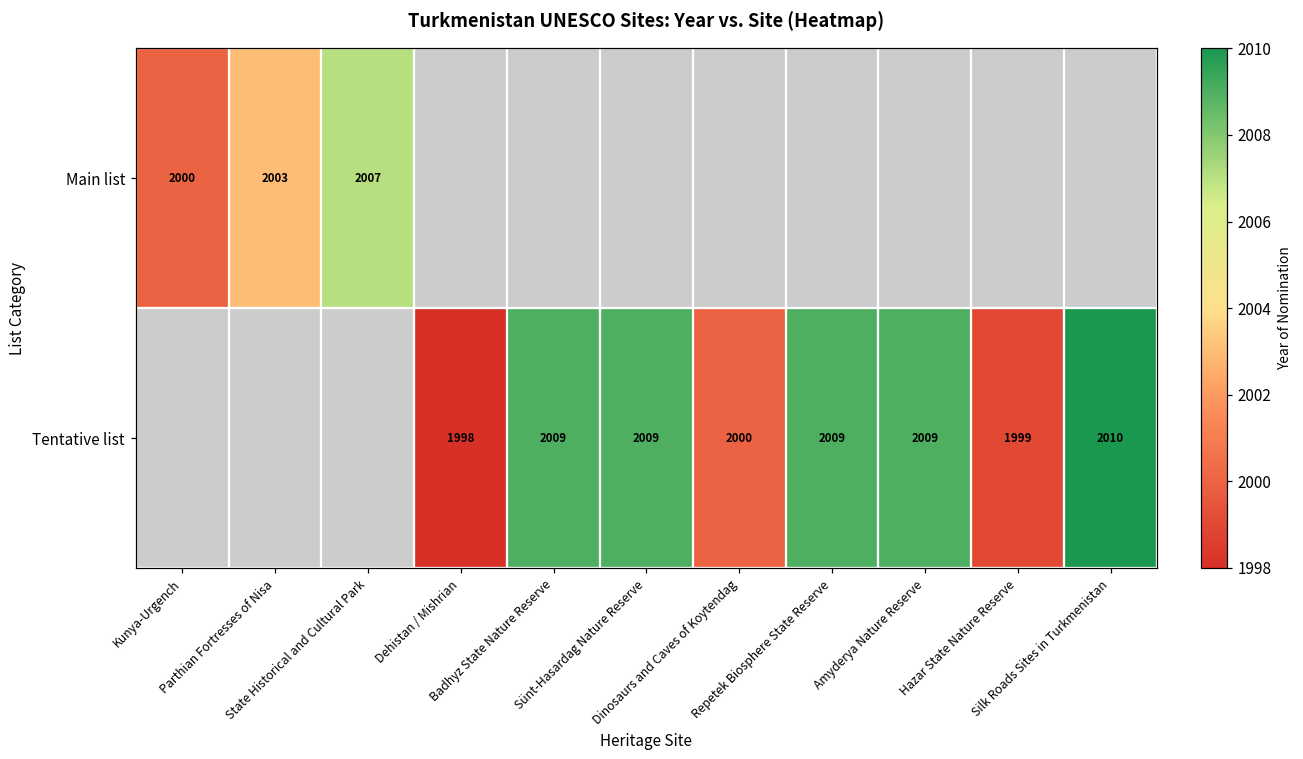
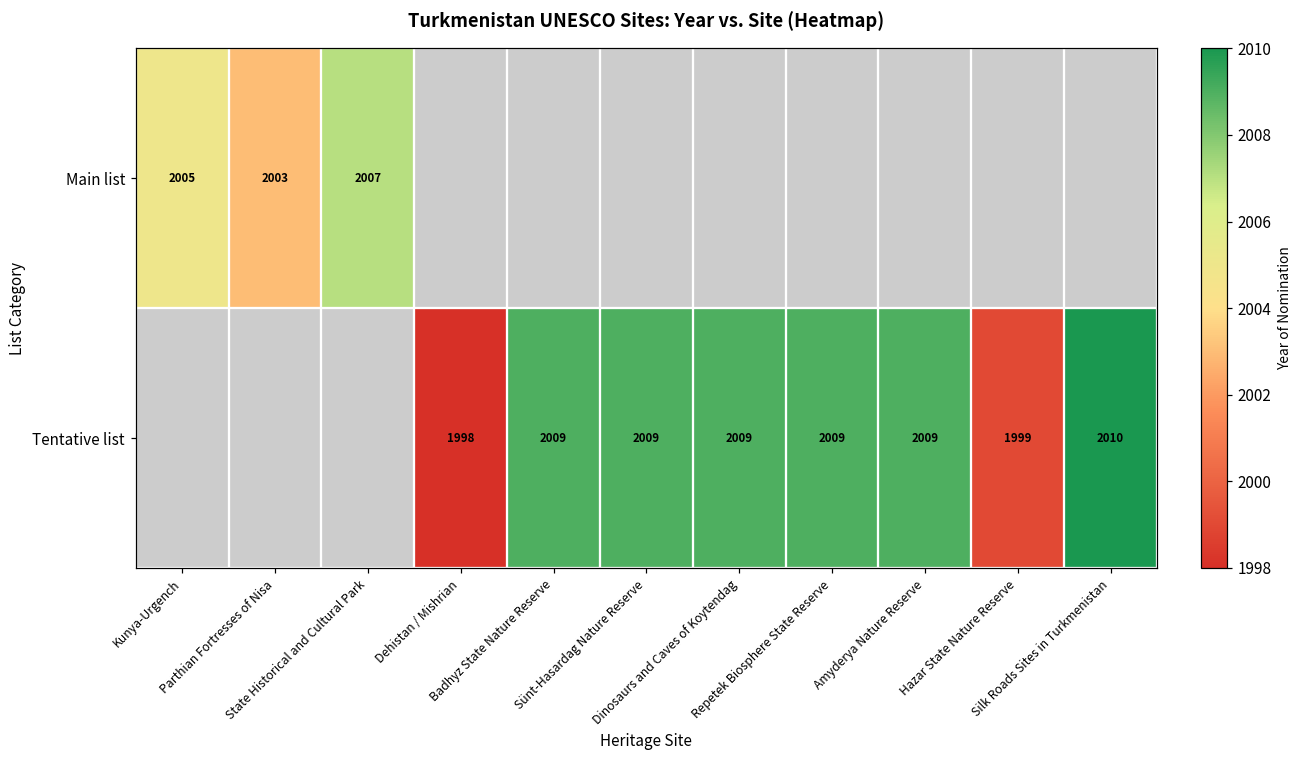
  {
    "Main list": {
-     "Kunya-Urgench": 2000,
+     "Kunya-Urgench": 2005,
      "Parthian Fortresses of Nisa": 2003,
      "State Historical and Cultural Park": 2007
    },
    "Tentative list": {
      "Dehistan / Mishrian": 1998,
      "Badhyz State Nature Reserve": 2009,
      "Sünt-Hasardag Nature Reserve": 2009,
-     "Dinosaurs and Caves of Koytendag": 2000,
+     "Dinosaurs and Caves of Koytendag": 2009,
      "Repetek Biosphere State Reserve": 2009,
      "Amyderya Nature Reserve": 2009,
      "Hazar State Nature Reserve": 1999,
      "Silk Roads Sites in Turkmenistan": 2010
    }
  }
